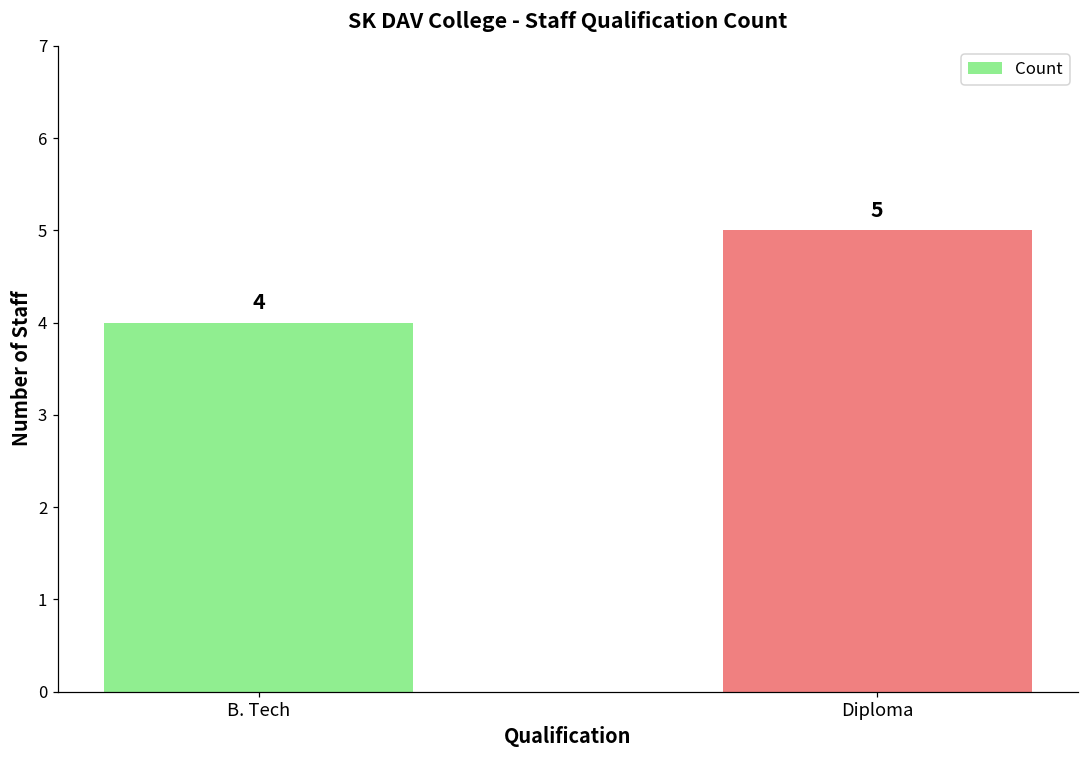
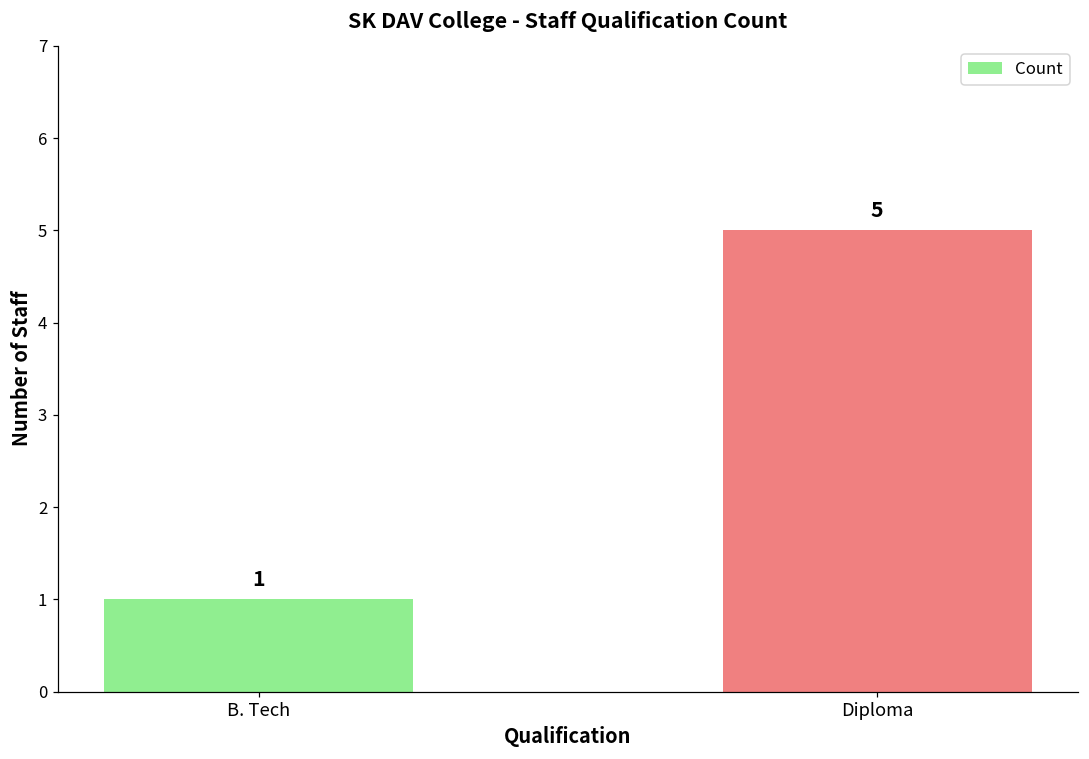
  {
-   "B. Tech": 4,
+   "B. Tech": 1,
    "Diploma": 5
  }
